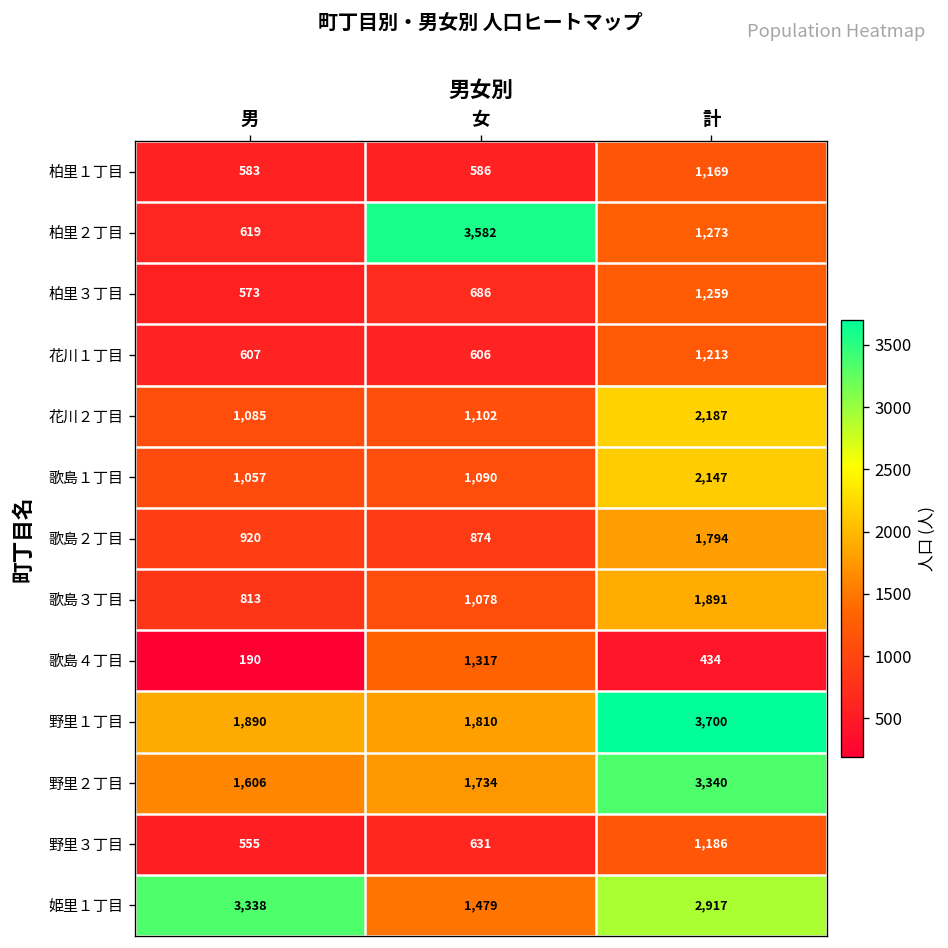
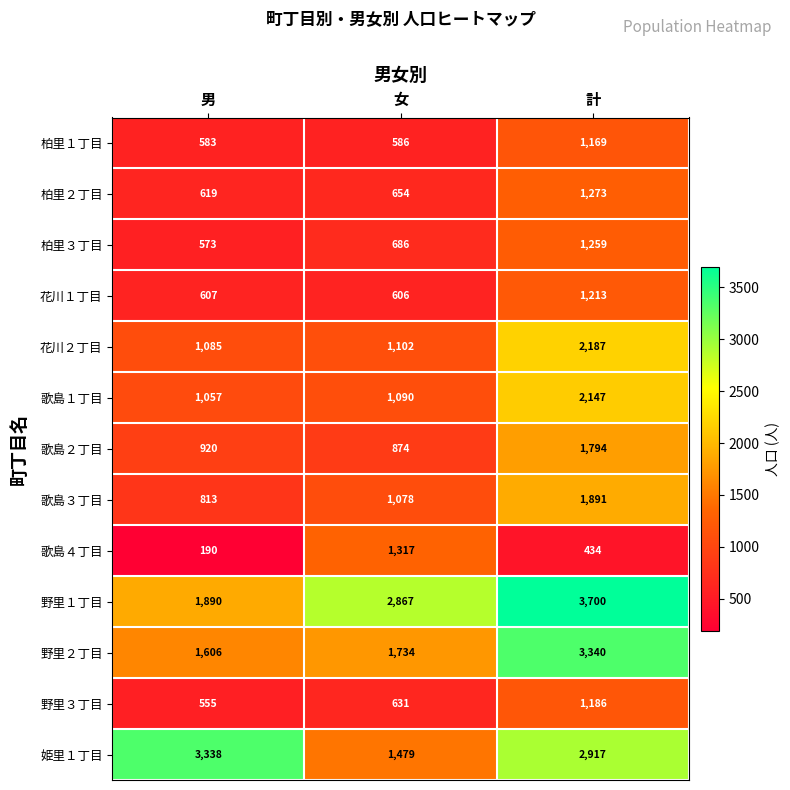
  {
    "柏里１丁目": {
      "男": "583",
      "女": "586",
      "計": "1,169"
    },
    "柏里２丁目": {
      "男": "619",
-     "女": "3,582",
+     "女": "654",
      "計": "1,273"
    },
    "柏里３丁目": {
      "男": "573",
      "女": "686",
      "計": "1,259"
    },
    "花川１丁目": {
      "男": "607",
      "女": "606",
      "計": "1,213"
    },
    "花川２丁目": {
      "男": "1,085",
      "女": "1,102",
      "計": "2,187"
    },
    "歌島１丁目": {
      "男": "1,057",
      "女": "1,090",
      "計": "2,147"
    },
    "歌島２丁目": {
      "男": "920",
      "女": "874",
      "計": "1,794"
    },
    "歌島３丁目": {
      "男": "813",
      "女": "1,078",
      "計": "1,891"
    },
    "歌島４丁目": {
      "男": "190",
      "女": "1,317",
      "計": "434"
    },
    "野里１丁目": {
      "男": "1,890",
-     "女": "1,810",
+     "女": "2,867",
      "計": "3,700"
    },
    "野里２丁目": {
      "男": "1,606",
      "女": "1,734",
      "計": "3,340"
    },
    "野里３丁目": {
      "男": "555",
      "女": "631",
      "計": "1,186"
    },
    "姫里１丁目": {
      "男": "3,338",
      "女": "1,479",
      "計": "2,917"
    }
  }
